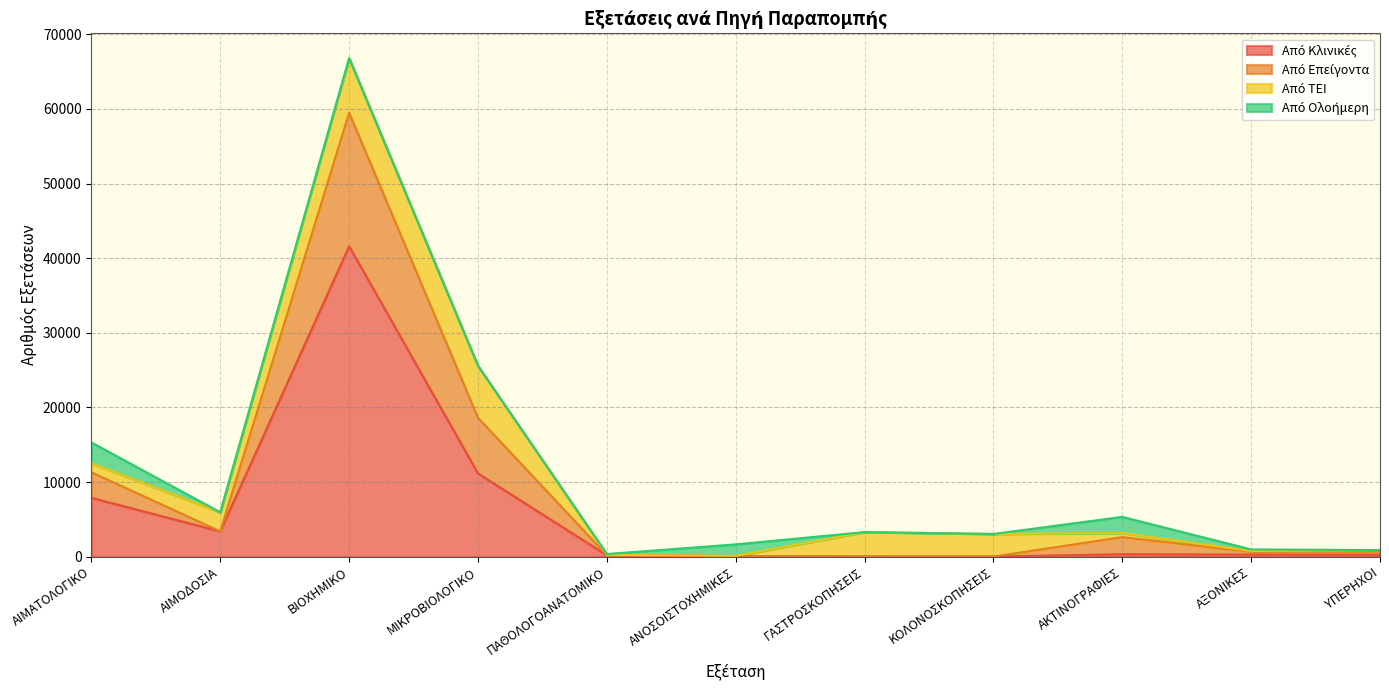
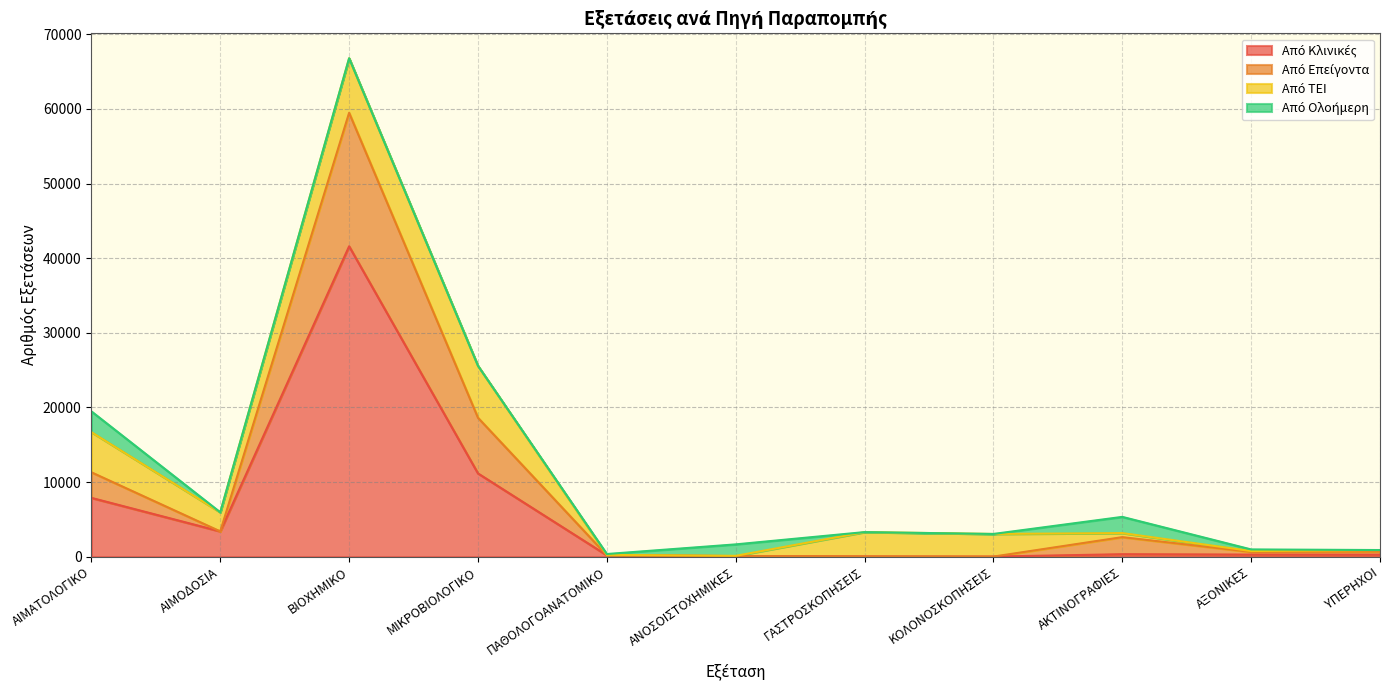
  {
    "Από ΤΕΙ": {
-     "ΑΙΜΑΤΟΛΟΓΙΚΟ": 1000,
+     "ΑΙΜΑΤΟΛΟΓΙΚΟ": 5000,
      "ΑΚΤΙΝΟΓΡΑΦΙΕΣ": 1000
    },
    "Από Ολοήμερη": {
      "ΑΙΜΑΤΟΛΟΓΙΚΟ": 3000,
      "ΑΝΟΣΟΙΣΤΟΧΗΜΙΚΕΣ": 2000,
      "ΑΚΤΙΝΟΓΡΑΦΙΕΣ": 2000
    }
  }
